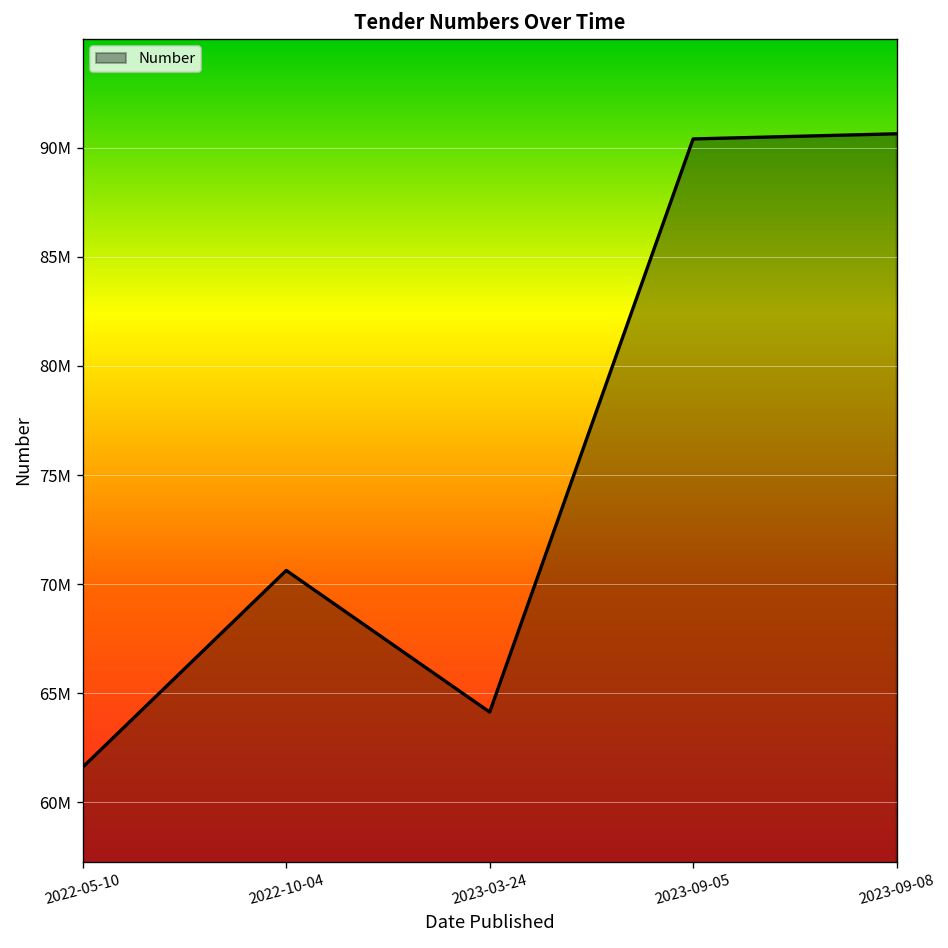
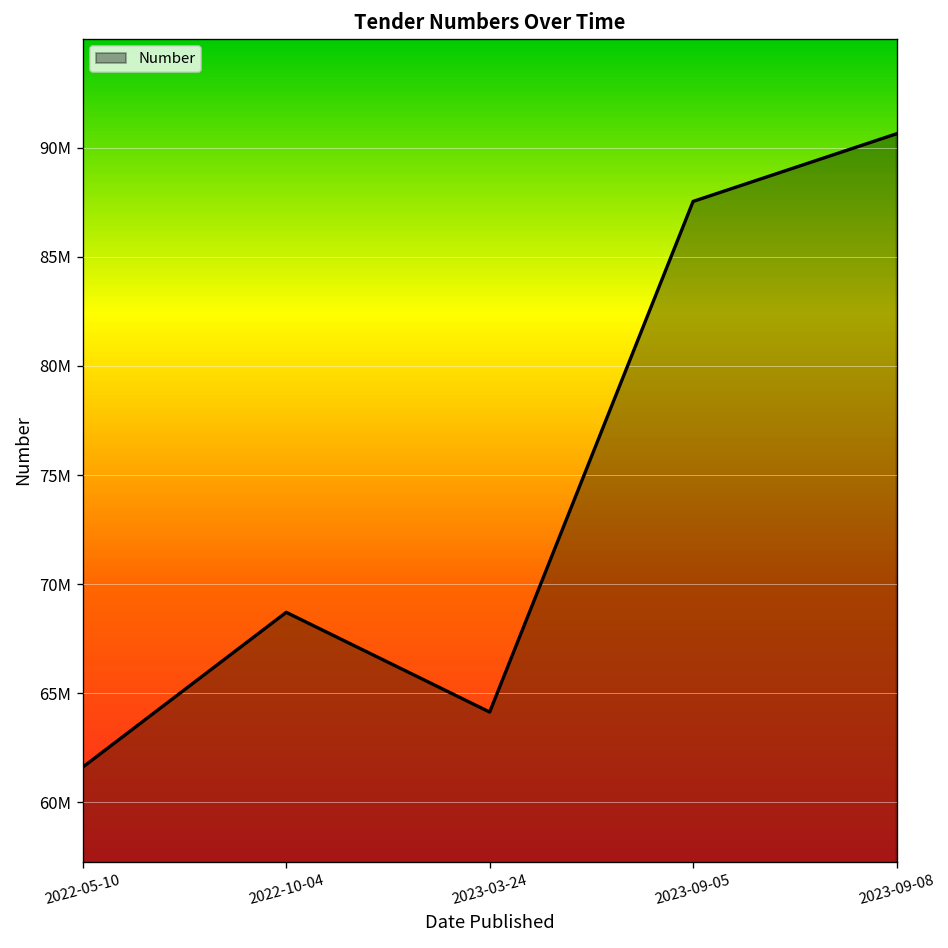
  {
    "2022-05-10": 61600000,
-   "2022-10-04": 70600000,
+   "2022-10-04": 68700000,
    "2023-03-24": 64100000,
-   "2023-09-05": 90400000,
+   "2023-09-05": 87500000,
    "2023-09-08": 90600000
  }
